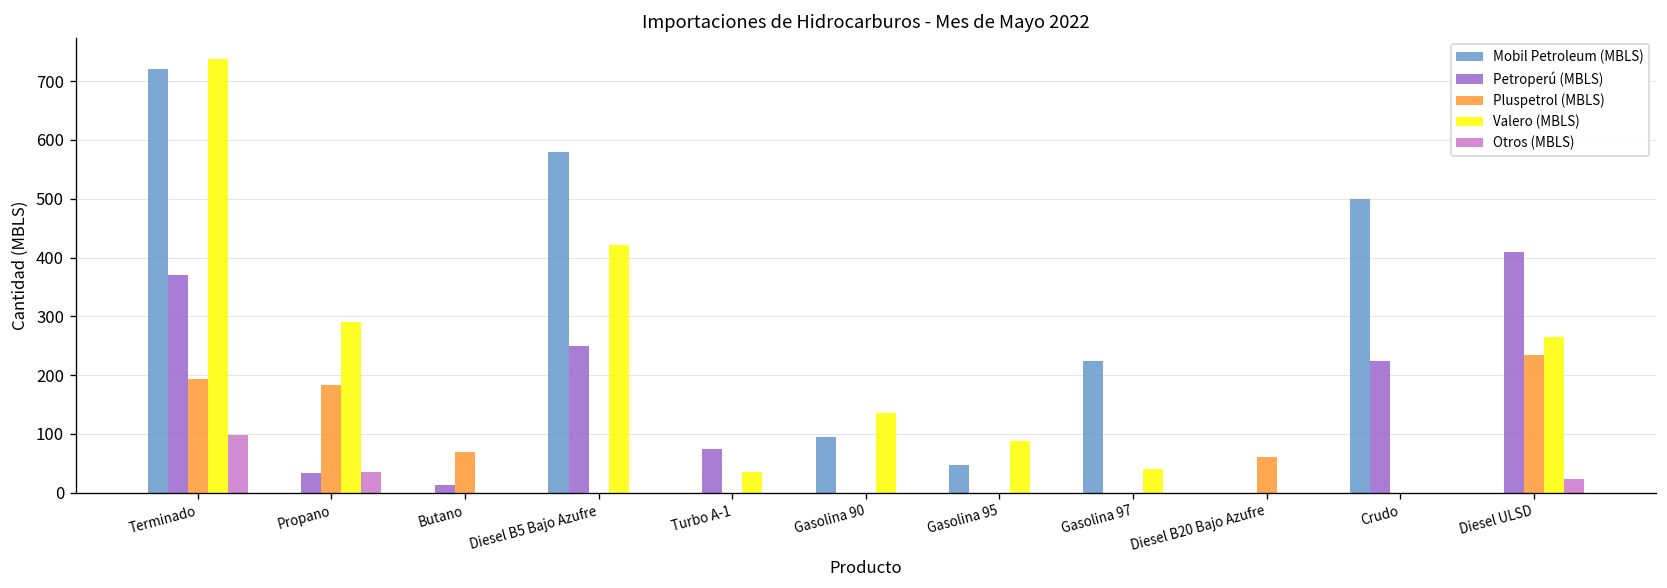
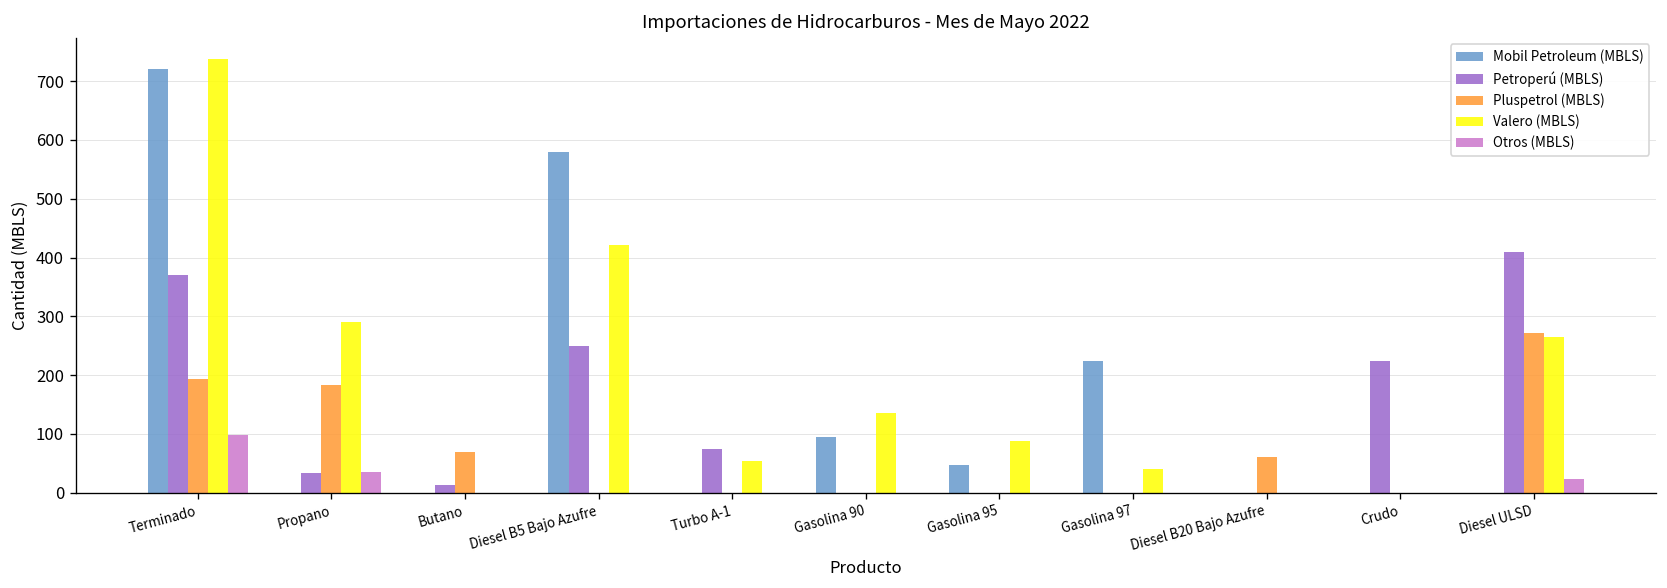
  {
    "Mobil Petroleum (MBLS)": {
      "Terminado": 720,
      "Propano": 0,
      "Butano": 0,
      "Diesel B5 Bajo Azufre": 580,
      "Turbo A-1": 0,
      "Gasolina 90": 90,
      "Gasolina 95": 50,
      "Gasolina 97": 220,
      "Diesel B20 Bajo Azufre": 0,
-     "Crudo": 500,
+     "Crudo": 0,
      "Diesel ULSD": 0
    },
    "Pluspetrol (MBLS)": {
      "Terminado": 190,
      "Propano": 180,
      "Butano": 70,
      "Diesel B5 Bajo Azufre": 0,
      "Turbo A-1": 0,
      "Gasolina 90": 0,
      "Gasolina 95": 0,
      "Gasolina 97": 0,
      "Diesel B20 Bajo Azufre": 60,
      "Crudo": 0,
-     "Diesel ULSD": 230
+     "Diesel ULSD": 270
    },
    "Valero (MBLS)": {
      "Terminado": 740,
      "Propano": 290,
      "Butano": 0,
      "Diesel B5 Bajo Azufre": 420,
-     "Turbo A-1": 30,
+     "Turbo A-1": 50,
      "Gasolina 90": 140,
      "Gasolina 95": 90,
      "Gasolina 97": 40,
      "Diesel B20 Bajo Azufre": 0,
      "Crudo": 0,
      "Diesel ULSD": 270
    }
  }
